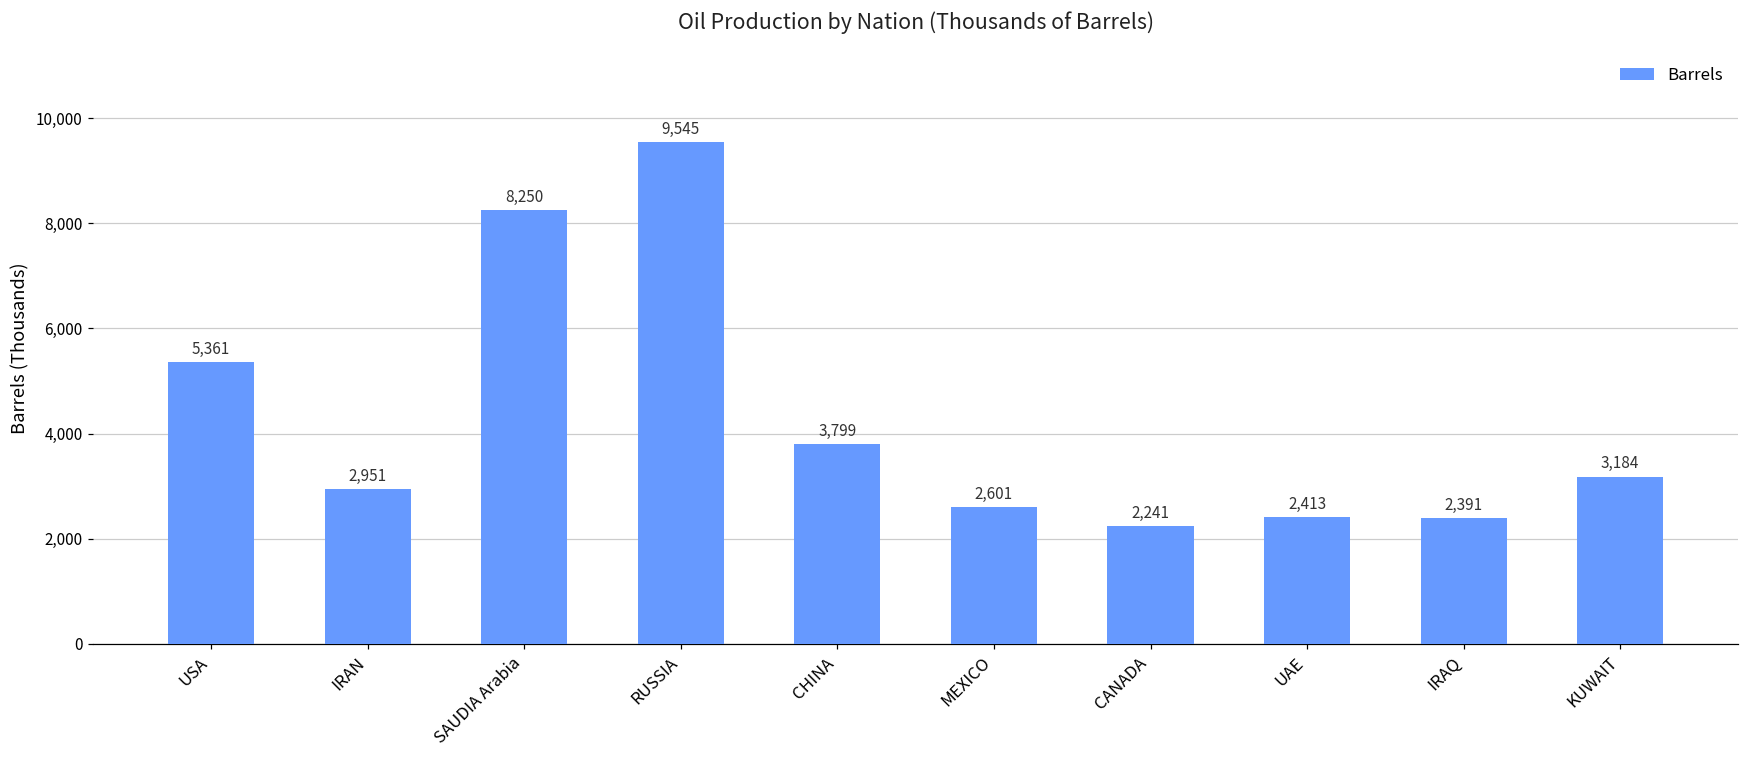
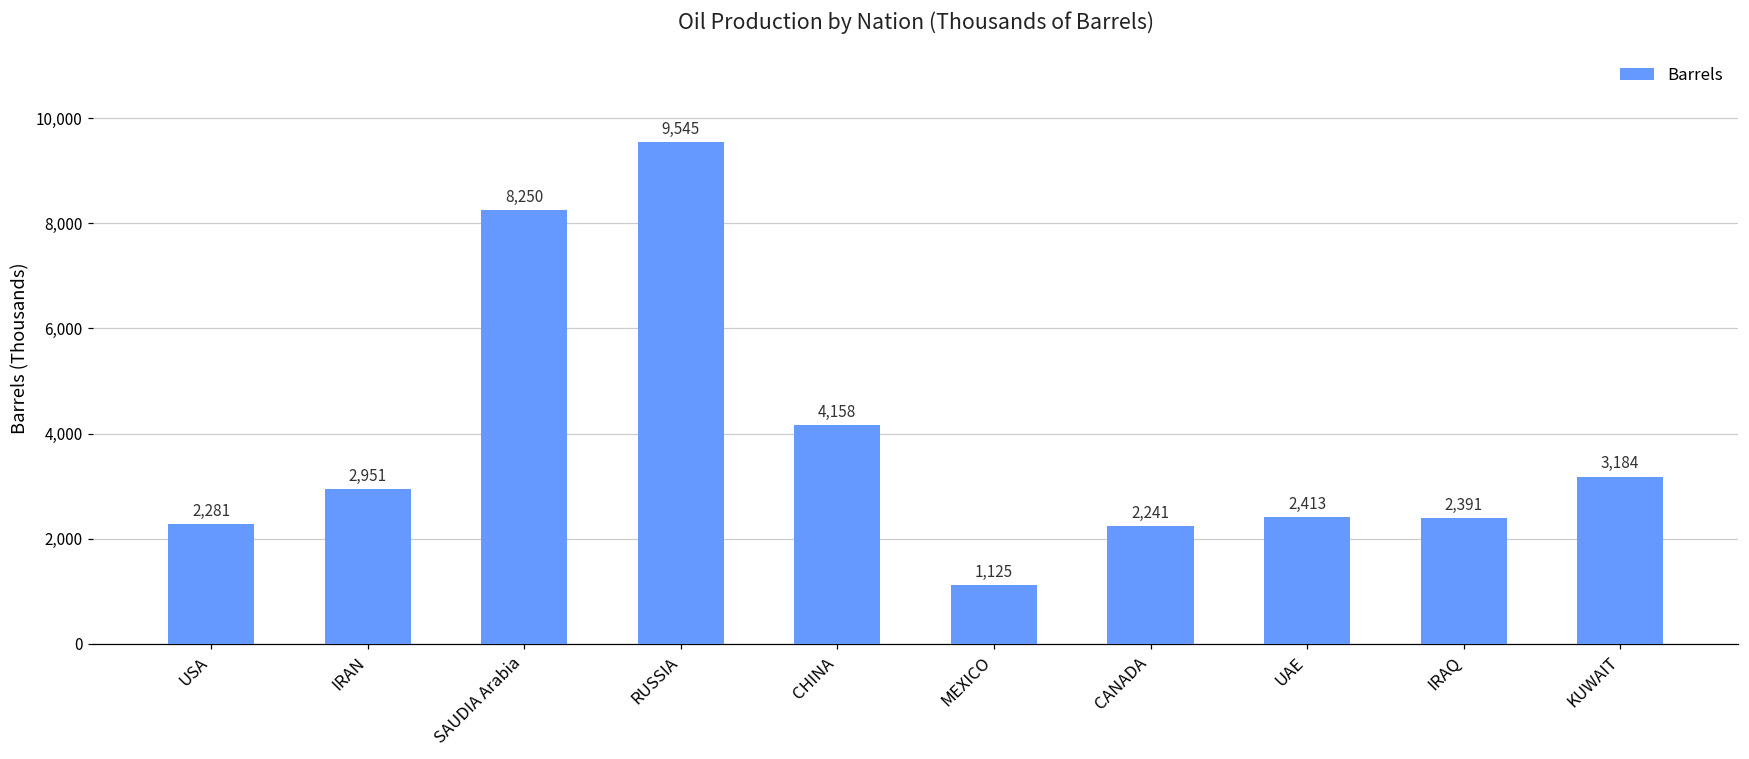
  {
-   "USA": "5,361",
+   "USA": "2,281",
    "IRAN": "2,951",
    "SAUDIA Arabia": "8,250",
    "RUSSIA": "9,545",
-   "CHINA": "3,799",
-   "MEXICO": "2,601",
+   "CHINA": "4,158",
+   "MEXICO": "1,125",
    "CANADA": "2,241",
    "UAE": "2,413",
    "IRAQ": "2,391",
    "KUWAIT": "3,184"
  }
